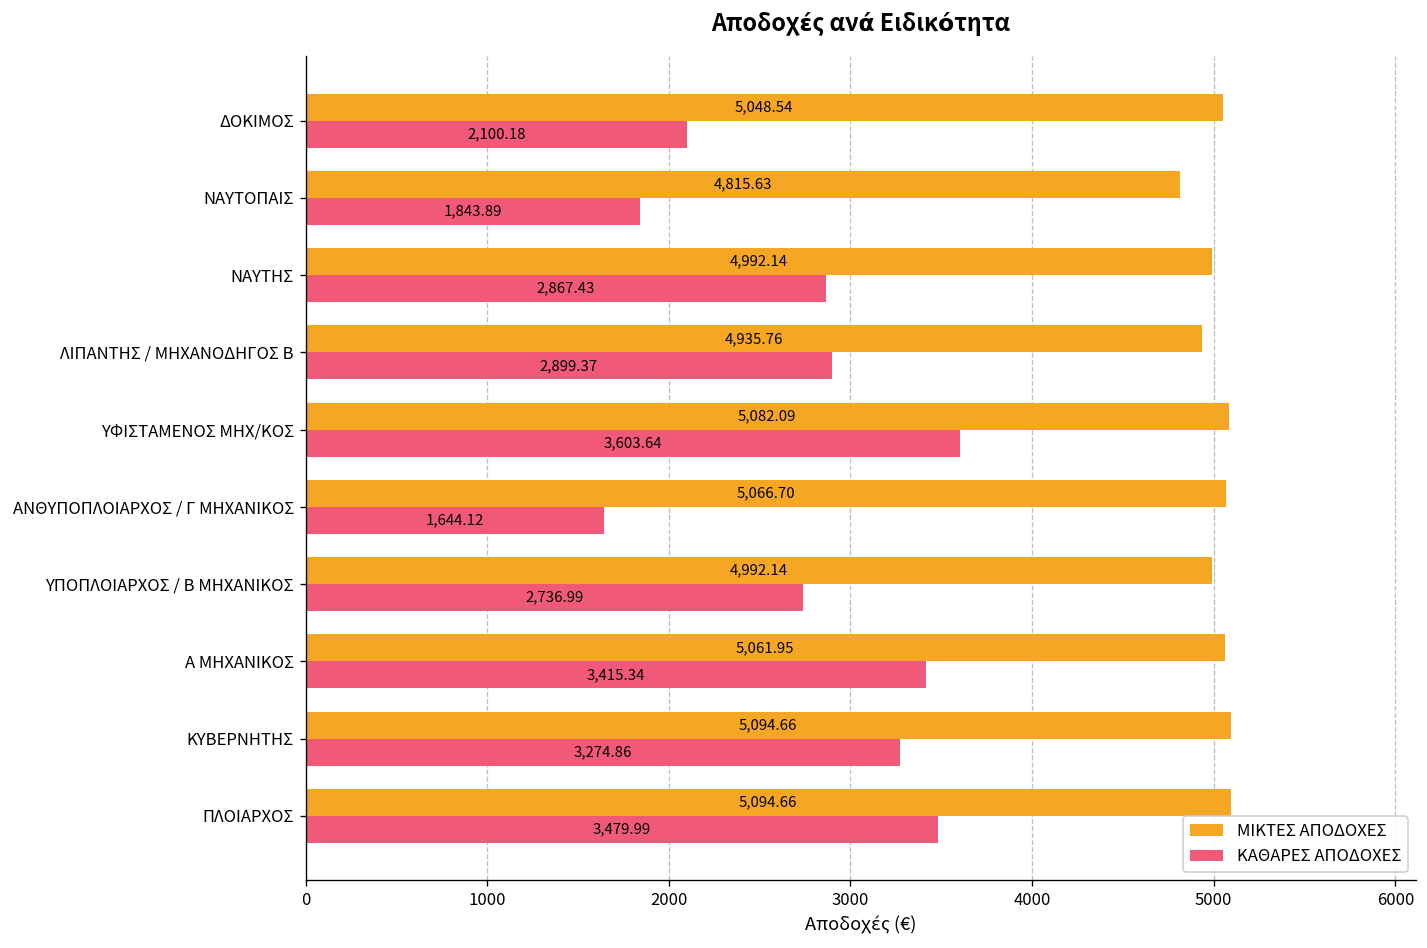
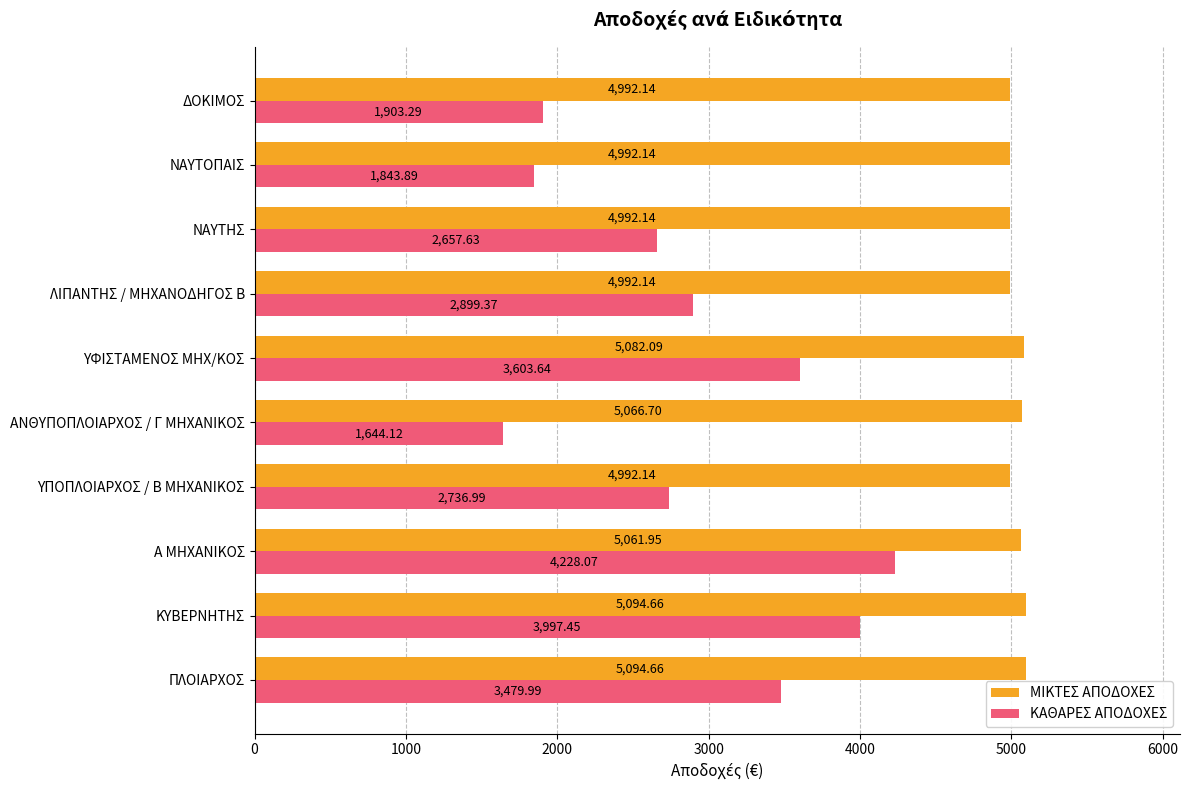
  {
    "ΜΙΚΤΕΣ ΑΠΟΔΟΧΕΣ": {
-     "ΔΟΚΙΜΟΣ": "5,048.54",
-     "ΝΑΥΤΟΠΑΙΣ": "4,815.63",
+     "ΔΟΚΙΜΟΣ": "4,992.14",
+     "ΝΑΥΤΟΠΑΙΣ": "4,992.14",
      "ΝΑΥΤΗΣ": "4,992.14",
-     "ΛΙΠΑΝΤΗΣ / ΜΗΧΑΝΟΔΗΓΟΣ Β": "4,935.76",
+     "ΛΙΠΑΝΤΗΣ / ΜΗΧΑΝΟΔΗΓΟΣ Β": "4,992.14",
      "ΥΦΙΣΤΑΜΕΝΟΣ ΜΗΧ/ΚΟΣ": "5,082.09",
      "ΑΝΘΥΠΟΠΛΟΙΑΡΧΟΣ / Γ ΜΗΧΑΝΙΚΟΣ": "5,066.70",
      "ΥΠΟΠΛΟΙΑΡΧΟΣ / Β ΜΗΧΑΝΙΚΟΣ": "4,992.14",
      "Α ΜΗΧΑΝΙΚΟΣ": "5,061.95",
      "ΚΥΒΕΡΝΗΤΗΣ": "5,094.66",
      "ΠΛΟΙΑΡΧΟΣ": "5,094.66"
    },
    "ΚΑΘΑΡΕΣ ΑΠΟΔΟΧΕΣ": {
-     "ΔΟΚΙΜΟΣ": "2,100.18",
+     "ΔΟΚΙΜΟΣ": "1,903.29",
      "ΝΑΥΤΟΠΑΙΣ": "1,843.89",
-     "ΝΑΥΤΗΣ": "2,867.43",
+     "ΝΑΥΤΗΣ": "2,657.63",
      "ΛΙΠΑΝΤΗΣ / ΜΗΧΑΝΟΔΗΓΟΣ Β": "2,899.37",
      "ΥΦΙΣΤΑΜΕΝΟΣ ΜΗΧ/ΚΟΣ": "3,603.64",
      "ΑΝΘΥΠΟΠΛΟΙΑΡΧΟΣ / Γ ΜΗΧΑΝΙΚΟΣ": "1,644.12",
      "ΥΠΟΠΛΟΙΑΡΧΟΣ / Β ΜΗΧΑΝΙΚΟΣ": "2,736.99",
-     "Α ΜΗΧΑΝΙΚΟΣ": "3,415.34",
-     "ΚΥΒΕΡΝΗΤΗΣ": "3,274.86",
+     "Α ΜΗΧΑΝΙΚΟΣ": "4,228.07",
+     "ΚΥΒΕΡΝΗΤΗΣ": "3,997.45",
      "ΠΛΟΙΑΡΧΟΣ": "3,479.99"
    }
  }
